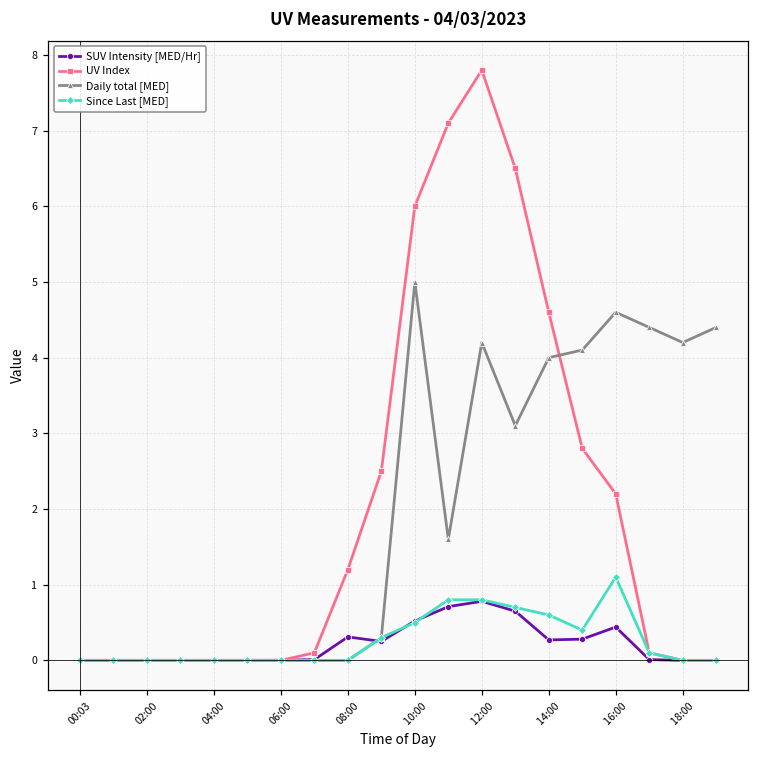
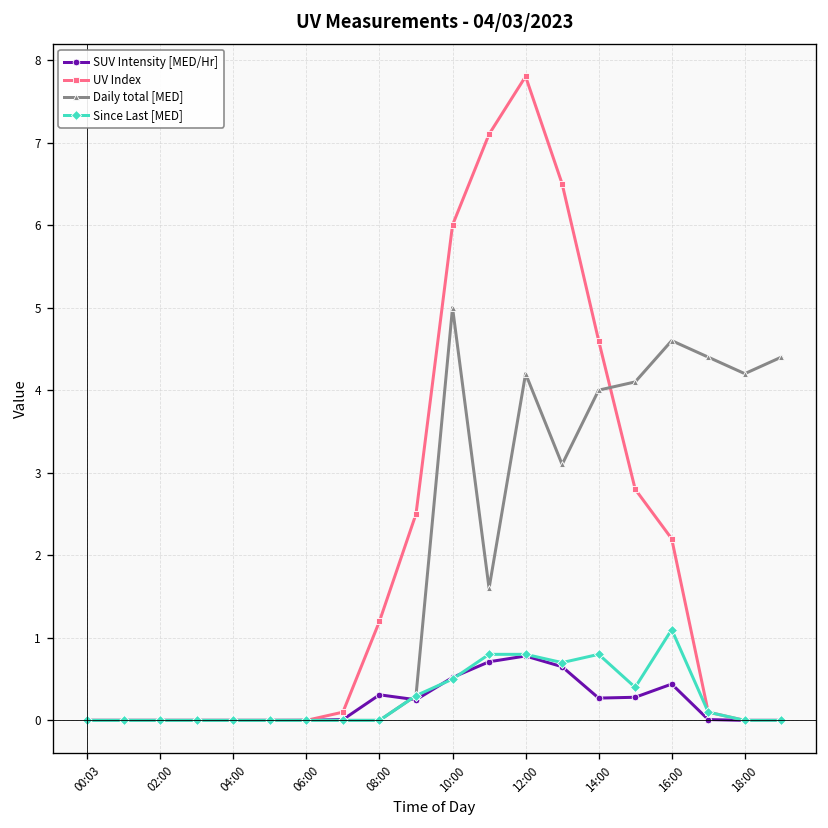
  {
    "SUV Intensity [MED/Hr]": {
      "08:00": 0.3,
      "14:00": 0.3,
      "16:00": 0.4
    },
    "UV Index": {
      "08:00": 1.2,
      "10:00": 6.0,
      "12:00": 7.8,
      "14:00": 4.6,
      "16:00": 2.2
    },
    "Daily total [MED]": {
      "10:00": 5.0,
      "12:00": 4.2,
      "14:00": 4.0,
      "16:00": 4.6,
      "18:00": 4.2
    },
    "Since Last [MED]": {
-     "14:00": 0.6,
+     "14:00": 0.8,
      "16:00": 1.1
    }
  }
